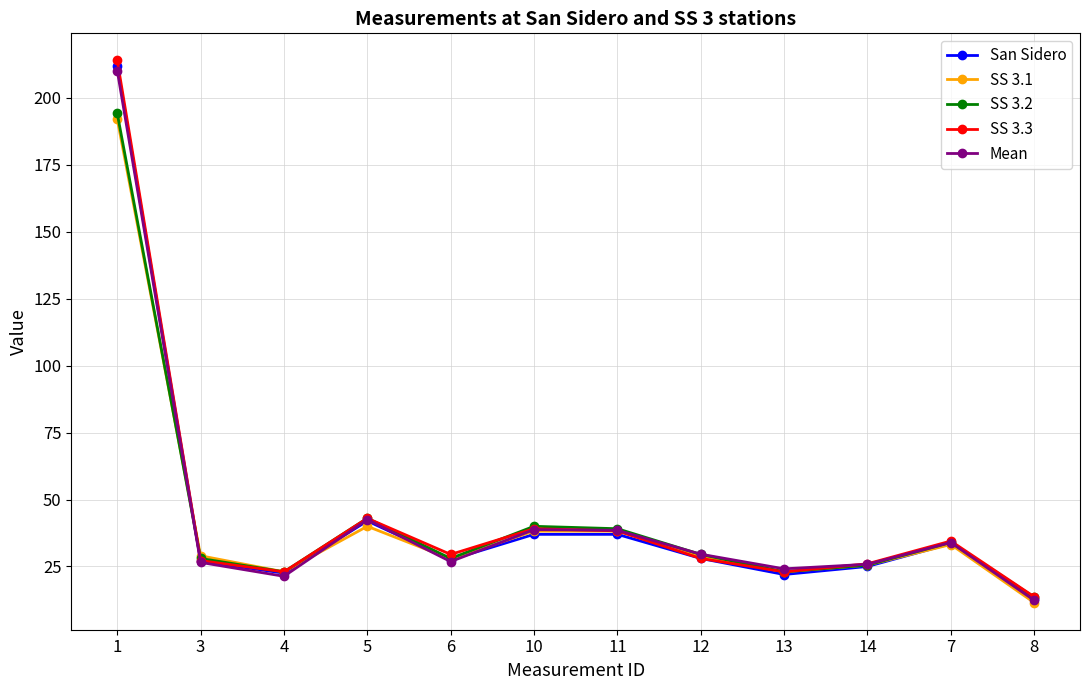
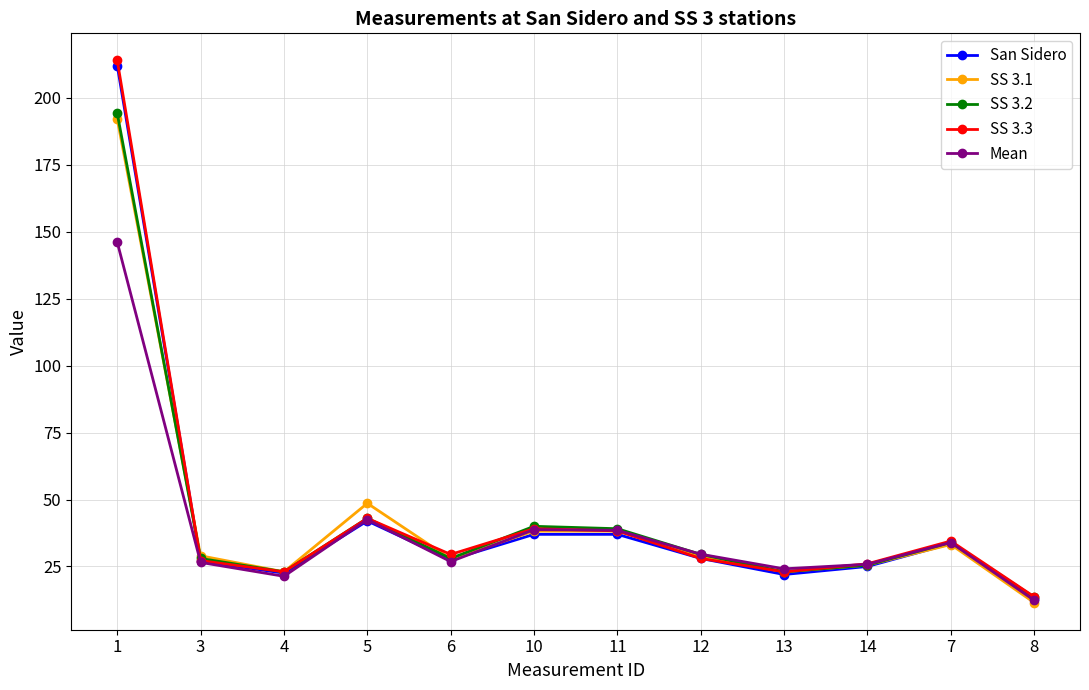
  {
    "San Sidero": {
      "1": 212,
      "10": 37,
      "11": 37,
      "13": 22
    },
    "SS 3.1": {
      "1": 192,
      "3": 29,
-     "5": 40
+     "5": 49
    },
    "SS 3.2": {
      "1": 194
    },
    "SS 3.3": {
      "1": 214,
      "6": 30
    },
    "Mean": {
-     "1": 210,
+     "1": 146,
      "4": 21,
      "13": 24
    }
  }
